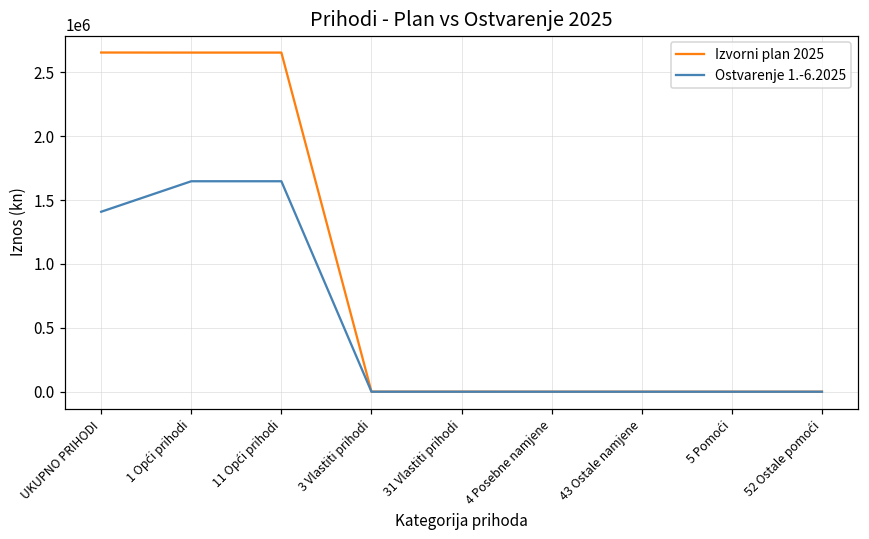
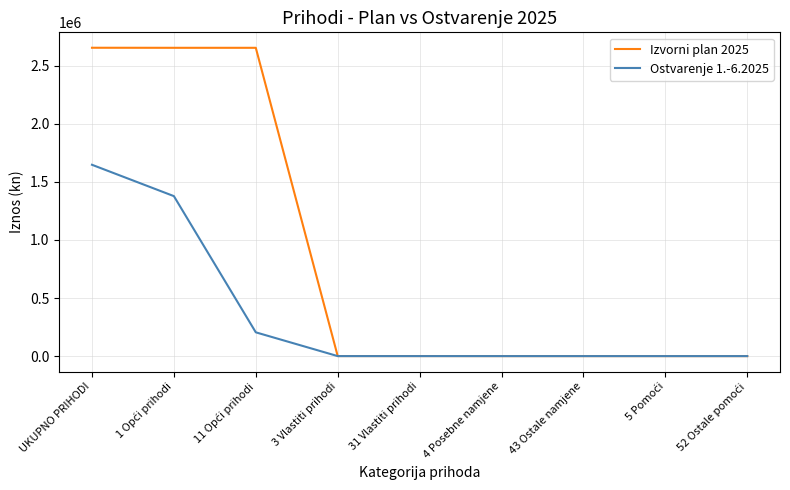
  {
    "Izvorni plan 2025": {
      "UKUPNO PRIHODI": 2660000,
      "1 Opći prihodi": 2650000,
      "11 Opći prihodi": 2650000
    },
    "Ostvarenje 1.-6.2025": {
-     "UKUPNO PRIHODI": 1410000,
-     "1 Opći prihodi": 1650000,
-     "11 Opći prihodi": 1650000
+     "UKUPNO PRIHODI": 1650000,
+     "1 Opći prihodi": 1380000,
+     "11 Opći prihodi": 200000
    }
  }
